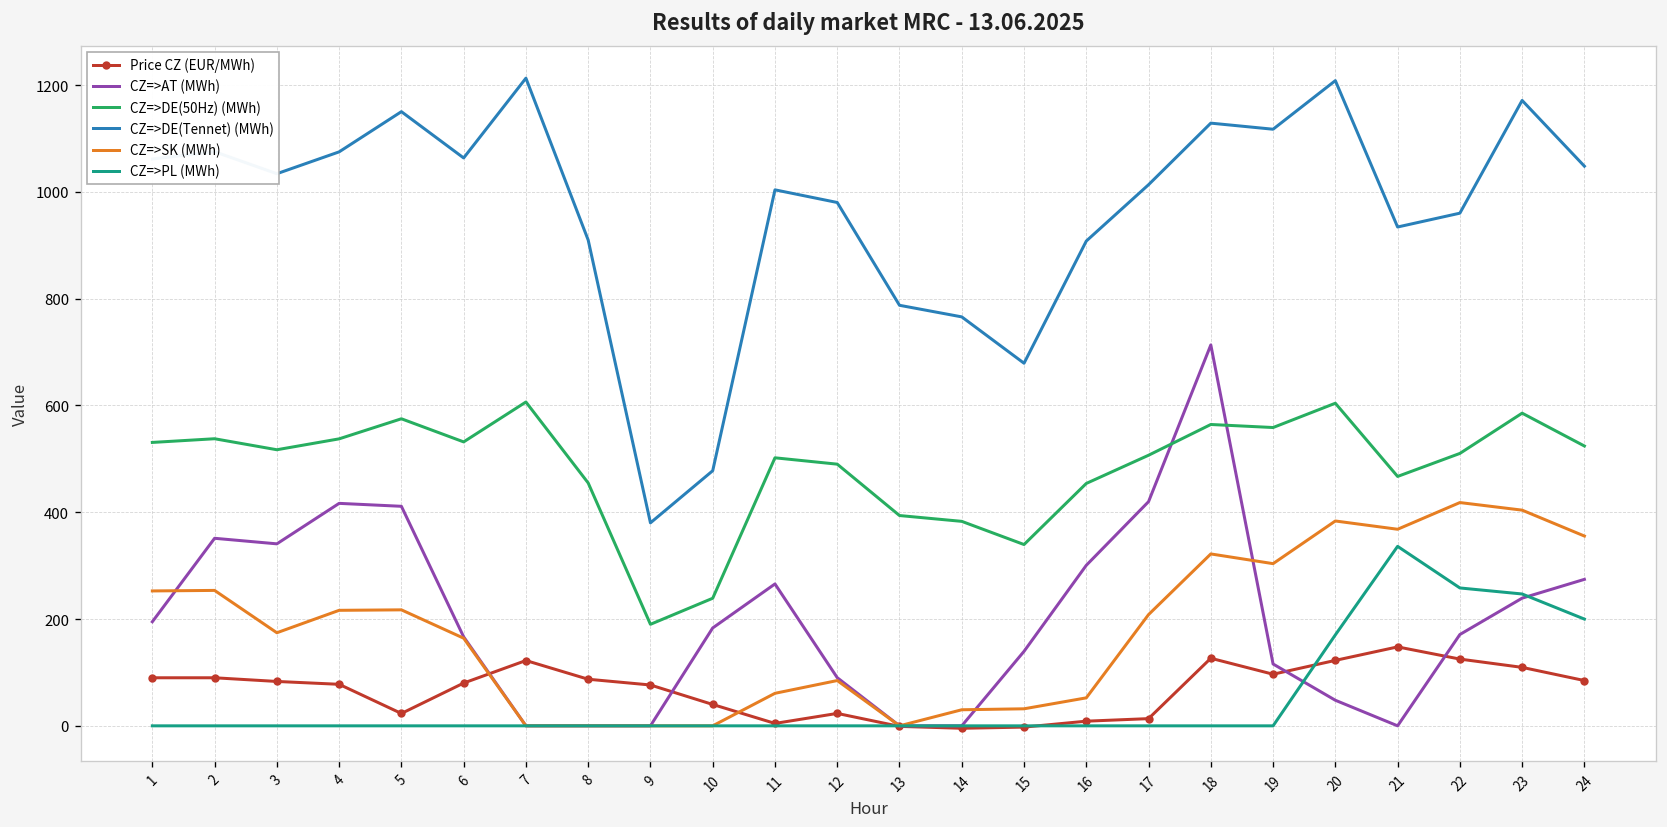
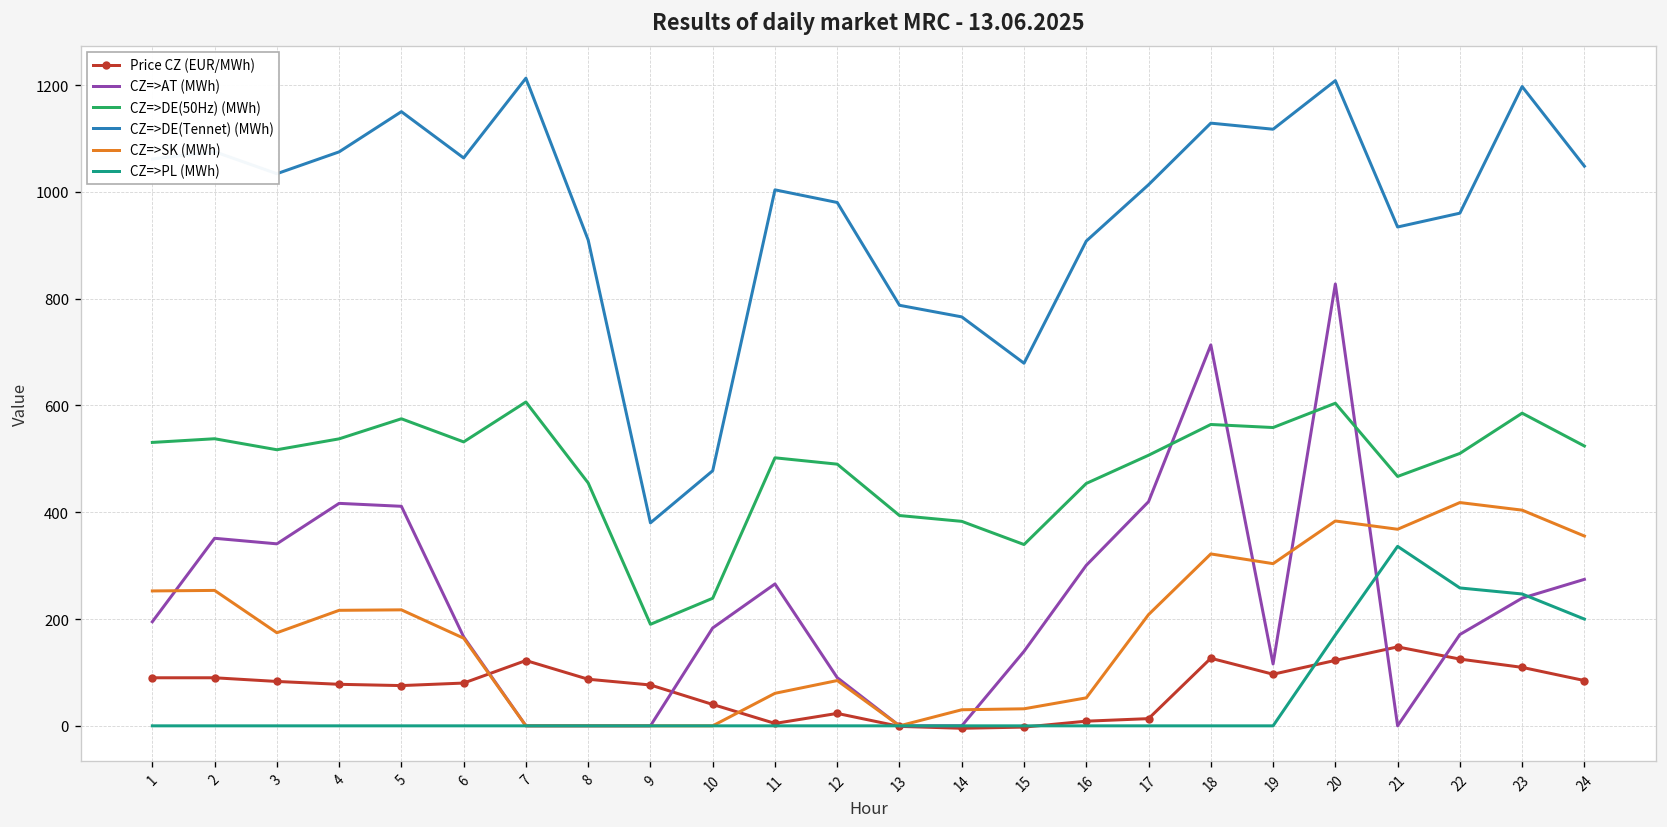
  {
    "Price CZ (EUR/MWh)": {
      "1": 90,
      "2": 90,
      "3": 80,
      "4": 80,
-     "5": 20,
+     "5": 80,
      "6": 80,
      "7": 120,
      "8": 90,
      "9": 80,
      "10": 40,
      "12": 20,
      "16": 10,
      "17": 10,
      "18": 130,
      "19": 100,
      "20": 120,
      "21": 150,
      "22": 130,
      "23": 110,
      "24": 80
    },
    "CZ=>AT (MWh)": {
      "1": 190,
      "2": 350,
      "3": 340,
      "4": 420,
      "5": 410,
      "10": 180,
      "11": 270,
      "15": 140,
      "16": 300,
      "17": 420,
      "18": 710,
      "19": 120,
-     "20": 50,
+     "20": 830,
      "21": 0,
      "22": 170,
      "23": 240,
      "24": 270
    },
    "CZ=>DE(Tennet) (MWh)": {
      "4": 1070,
      "5": 1150,
      "6": 1060,
      "7": 1210,
      "8": 910,
      "9": 380,
      "10": 480,
      "11": 1000,
      "12": 980,
      "13": 790,
      "14": 770,
      "15": 680,
      "16": 910,
      "17": 1010,
      "18": 1130,
      "19": 1120,
      "20": 1210,
      "21": 930,
      "22": 960,
-     "23": 1170,
+     "23": 1200,
      "24": 1050
    },
    "CZ=>SK (MWh)": {
      "1": 250,
      "2": 250,
      "3": 170,
      "4": 220,
      "5": 220,
      "11": 60,
      "14": 30,
      "15": 30,
      "16": 50,
      "17": 210,
      "18": 320,
      "19": 300,
      "20": 380,
      "21": 370,
      "22": 420,
      "23": 400,
      "24": 360
    }
  }
